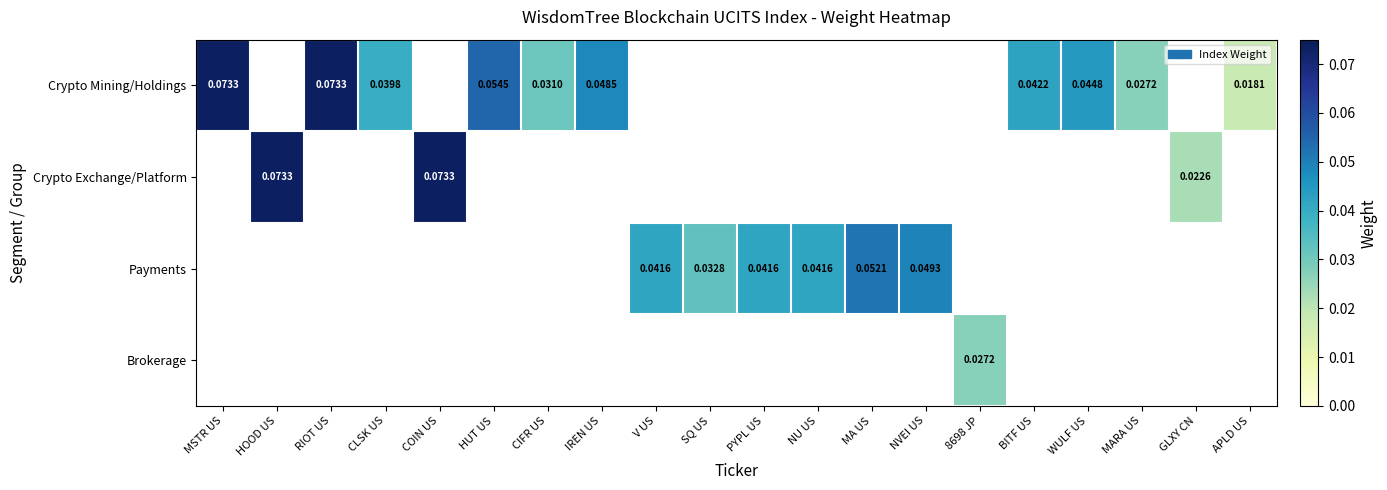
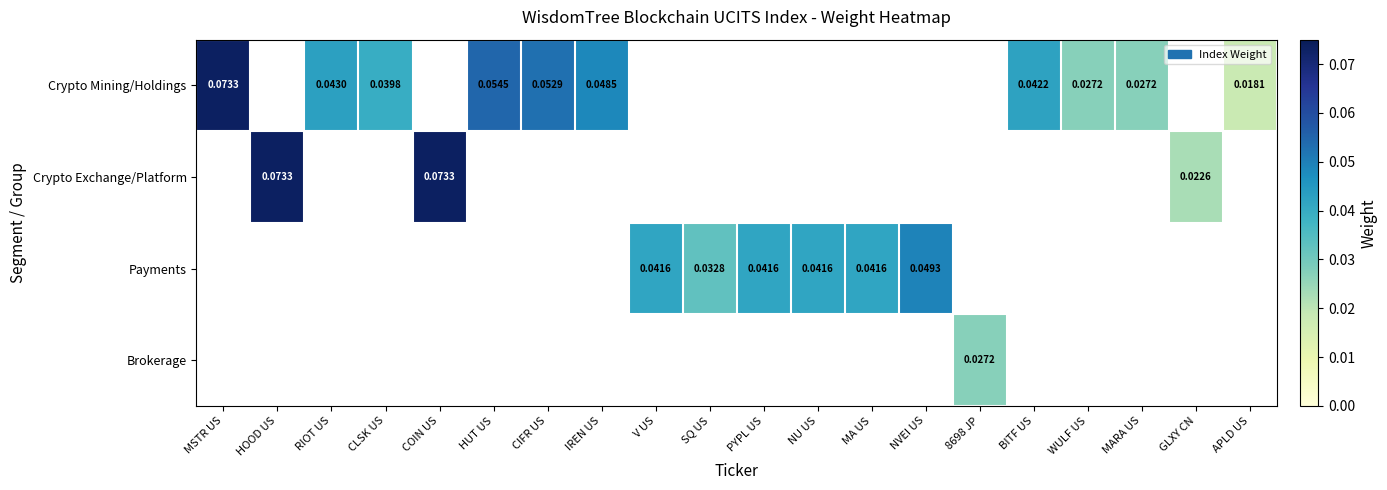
  {
    "Crypto Mining/Holdings": {
      "MSTR US": 0.0733,
-     "RIOT US": 0.0733,
+     "RIOT US": 0.0430,
      "CLSK US": 0.0398,
      "HUT US": 0.0545,
-     "CIFR US": 0.0310,
+     "CIFR US": 0.0529,
      "IREN US": 0.0485,
      "BITF US": 0.0422,
-     "WULF US": 0.0448,
+     "WULF US": 0.0272,
      "MARA US": 0.0272,
      "APLD US": 0.0181
    },
    "Crypto Exchange/Platform": {
      "HOOD US": 0.0733,
      "COIN US": 0.0733,
      "GLXY CN": 0.0226
    },
    "Payments": {
      "V US": 0.0416,
      "SQ US": 0.0328,
      "PYPL US": 0.0416,
      "NU US": 0.0416,
-     "MA US": 0.0521,
+     "MA US": 0.0416,
      "NVEI US": 0.0493
    },
    "Brokerage": {
      "8698 JP": 0.0272
    }
  }
